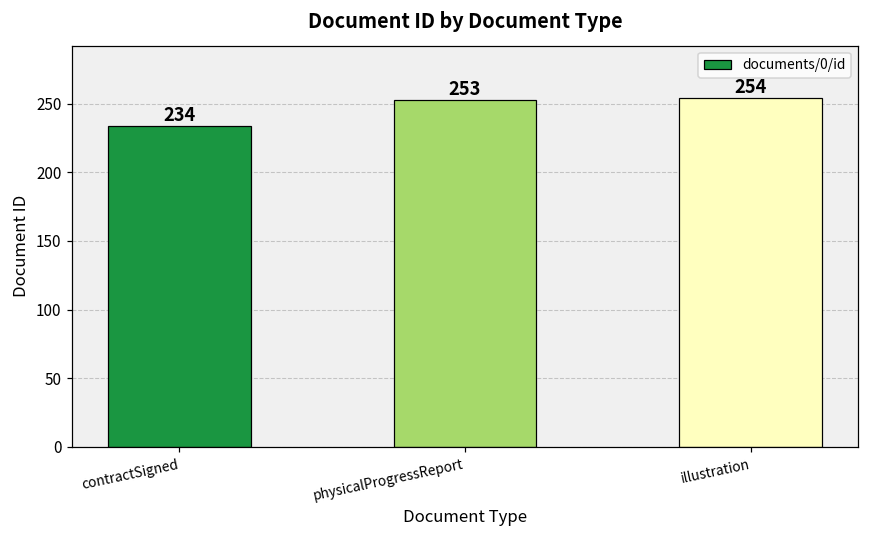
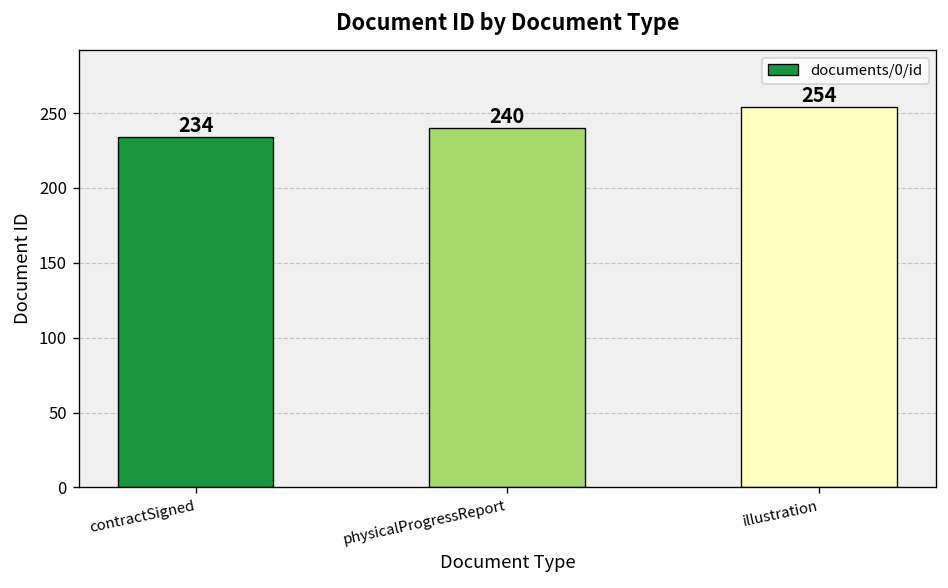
  {
    "contractSigned": 234,
-   "physicalProgressReport": 253
+   "physicalProgressReport": 240
  }
